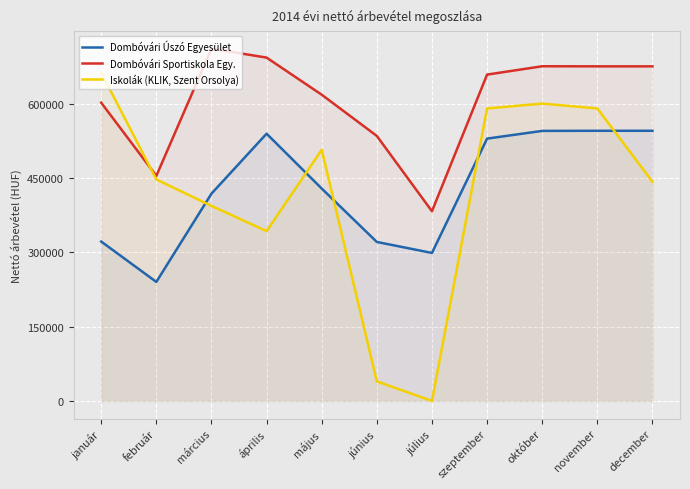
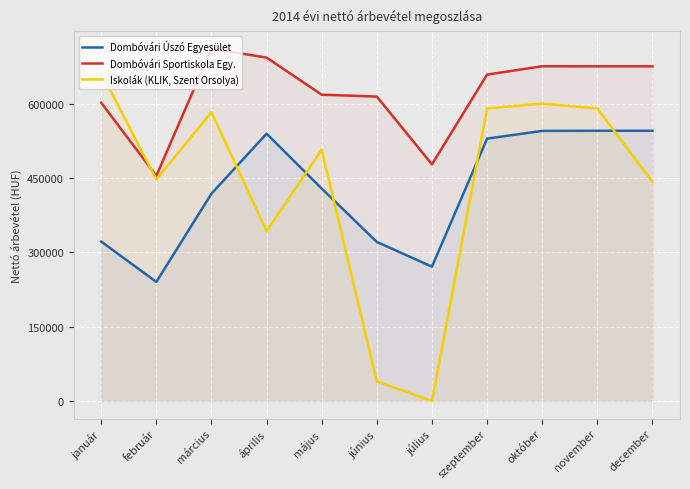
  {
    "Dombóvári Úszó Egyesület": {
      "január": 320000,
      "február": 240000,
      "március": 420000,
      "április": 540000,
      "május": 430000,
      "június": 320000,
-     "július": 300000,
+     "július": 270000,
      "szeptember": 530000,
      "október": 540000,
      "november": 550000,
      "december": 550000
    },
    "Dombóvári Sportiskola Egy.": {
      "január": 600000,
      "február": 450000,
      "április": 690000,
      "május": 620000,
-     "június": 530000,
-     "július": 380000,
+     "június": 610000,
+     "július": 480000,
      "szeptember": 660000,
      "október": 680000,
      "november": 680000,
      "december": 680000
    },
    "Iskolák (KLIK, Szent Orsolya)": {
      "február": 450000,
-     "március": 390000,
+     "március": 580000,
      "április": 340000,
      "május": 510000,
      "június": 40000,
      "július": 0,
      "szeptember": 590000,
      "október": 600000,
      "november": 590000,
      "december": 440000
    }
  }
